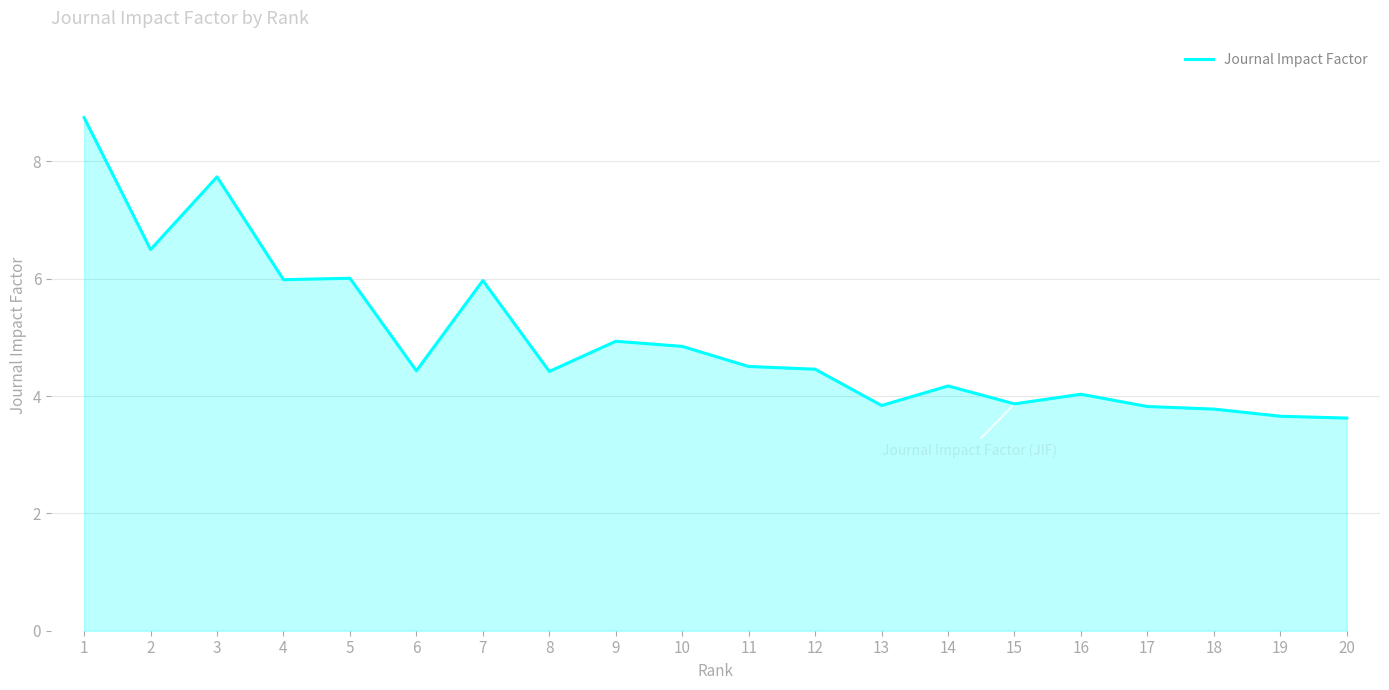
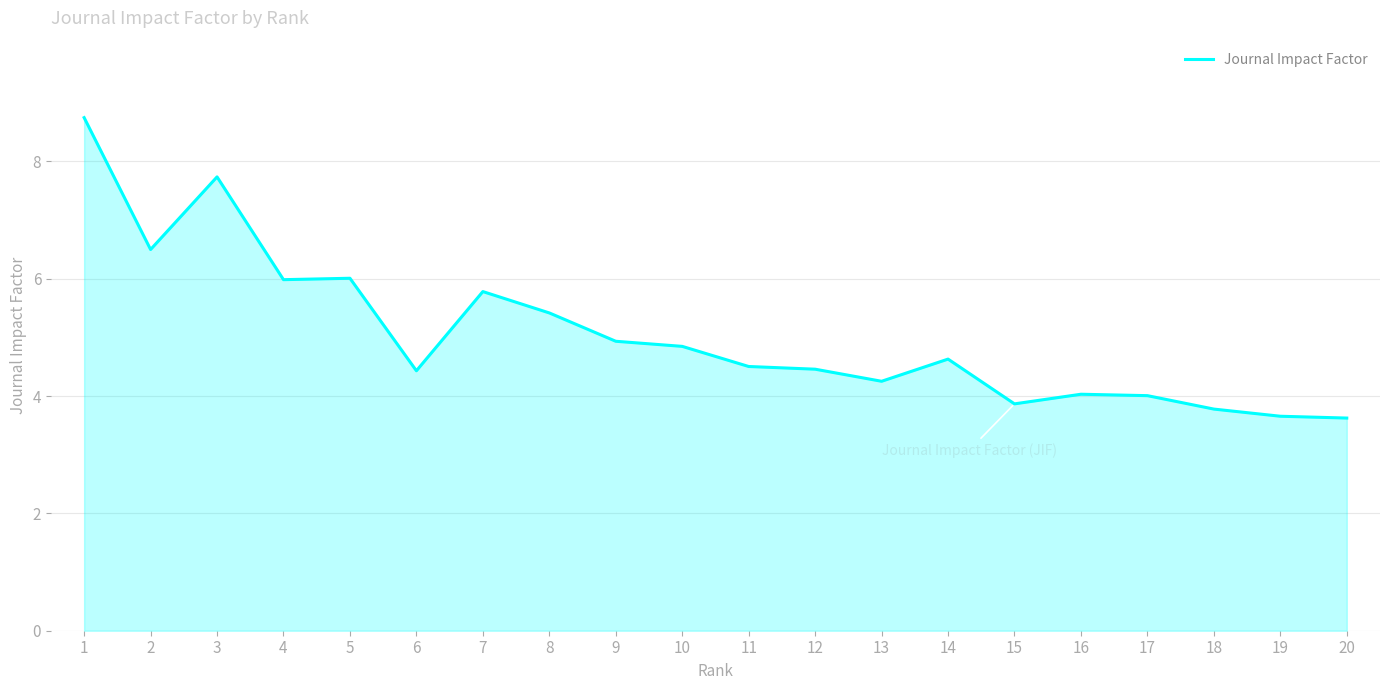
  {
    "1": 8.7,
    "2": 6.5,
    "3": 7.7,
    "4": 6.0,
    "5": 6.0,
    "6": 4.4,
-   "7": 6.0,
-   "8": 4.4,
+   "7": 5.8,
+   "8": 5.4,
    "9": 4.9,
    "10": 4.8,
    "11": 4.5,
    "12": 4.5,
-   "13": 3.8,
-   "14": 4.2,
+   "13": 4.3,
+   "14": 4.6,
    "15": 3.9,
    "16": 4.0,
-   "17": 3.8,
+   "17": 4.0,
    "18": 3.8,
    "19": 3.7,
    "20": 3.6
  }
